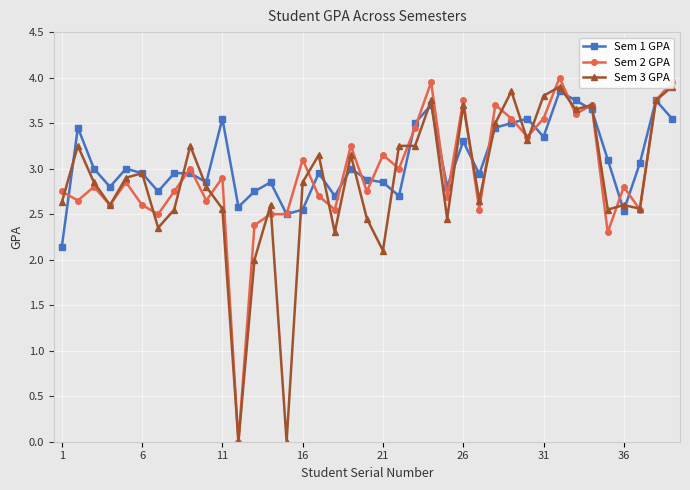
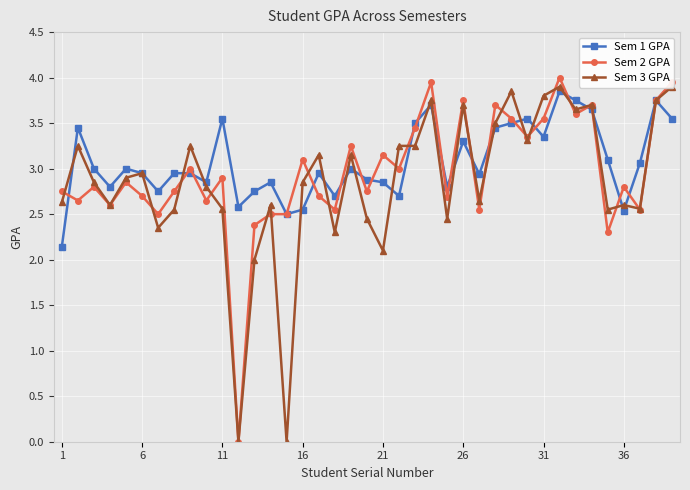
  {
    "Sem 1 GPA": {
      "1": 2.1,
      "11": 3.6,
      "16": 2.6,
      "21": 2.9,
      "26": 3.3,
      "31": 3.4,
      "36": 2.5
    },
    "Sem 2 GPA": {
      "1": 2.8,
-     "6": 2.6,
+     "6": 2.7,
      "11": 2.9,
      "16": 3.1,
      "21": 3.2,
      "26": 3.8,
      "31": 3.6,
      "36": 2.8
    },
    "Sem 3 GPA": {
      "1": 2.6,
      "11": 2.6,
      "16": 2.9,
      "21": 2.1,
      "26": 3.7,
      "31": 3.8,
      "36": 2.6
    }
  }
